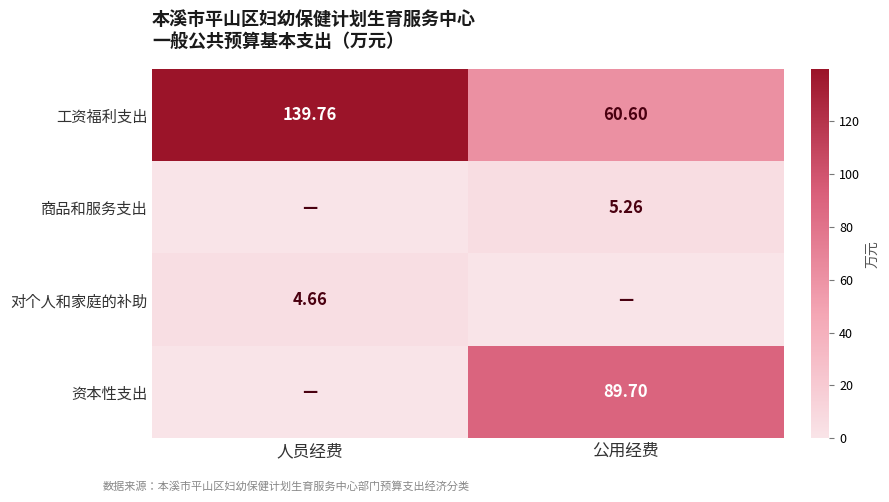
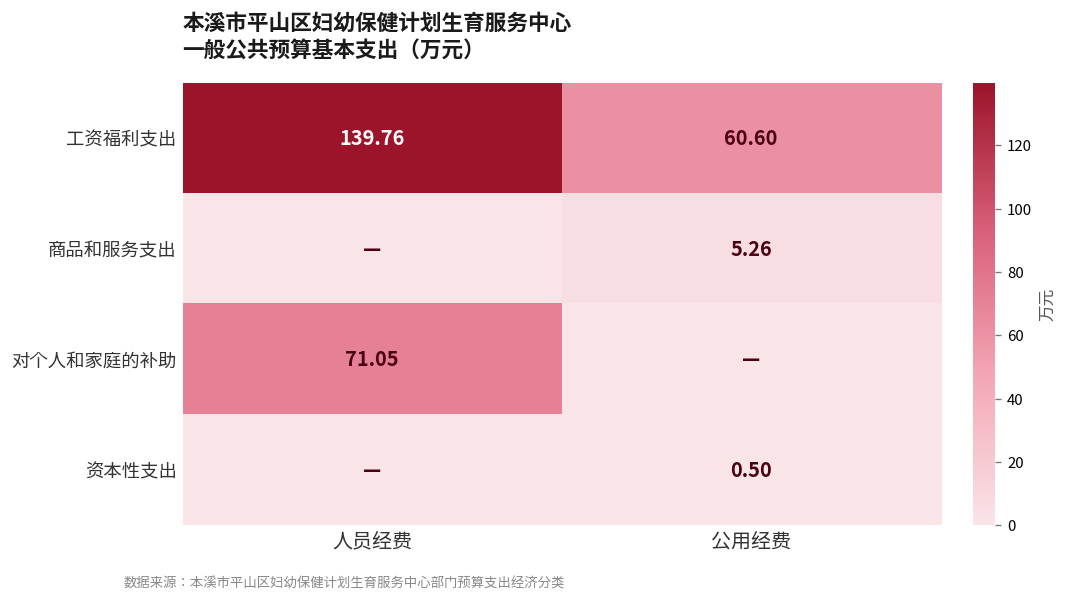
  {
    "工资福利支出": {
      "人员经费": 139.76,
      "公用经费": 60.60
    },
    "商品和服务支出": {
      "公用经费": 5.26
    },
    "对个人和家庭的补助": {
-     "人员经费": 4.66
+     "人员经费": 71.05
    },
    "资本性支出": {
-     "公用经费": 89.70
+     "公用经费": 0.50
    }
  }
